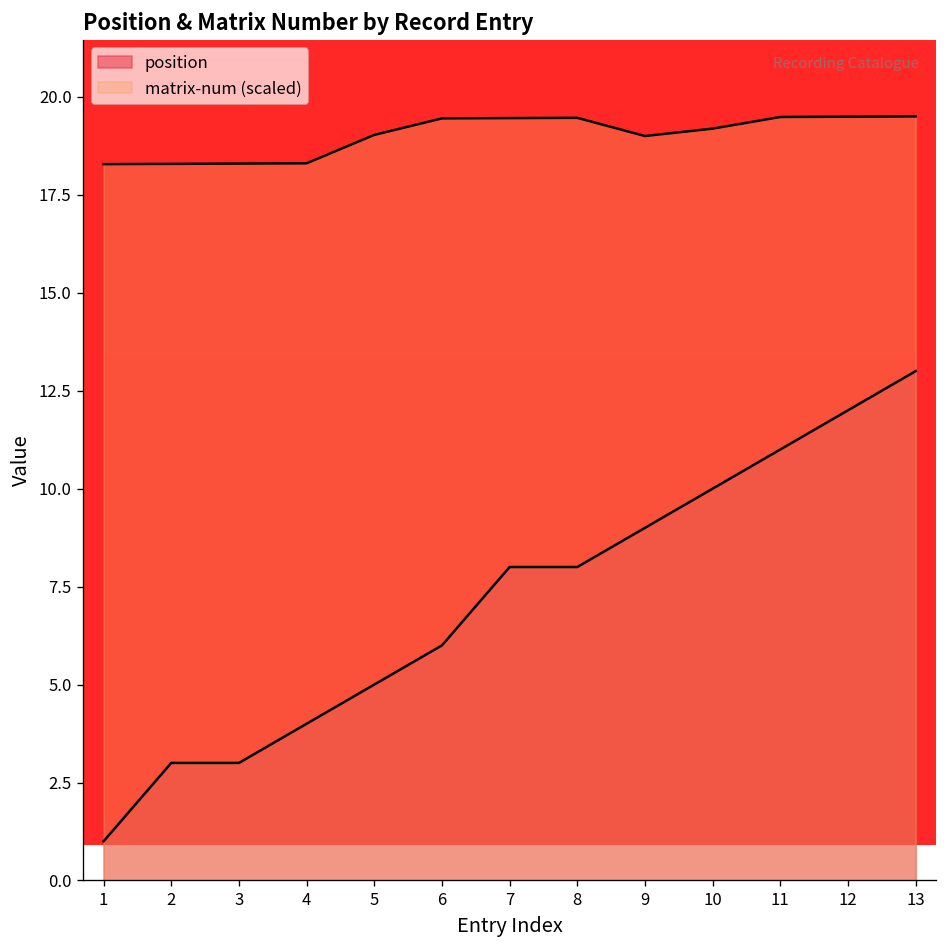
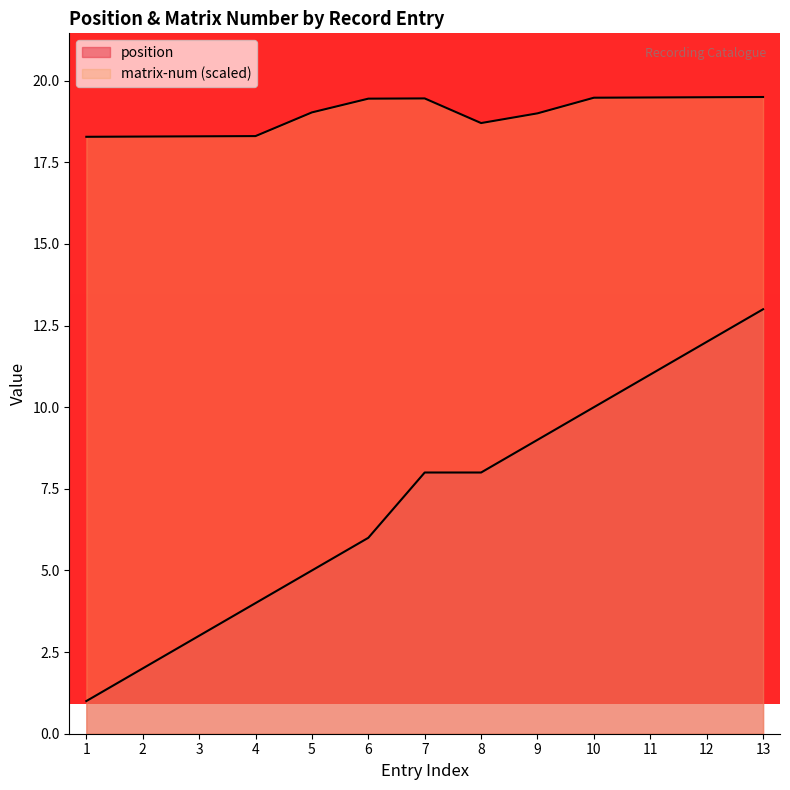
  {
    "position": {
      "1": 1,
-     "2": 3,
+     "2": 2,
      "3": 3,
      "4": 4,
      "5": 5,
      "6": 6,
      "7": 8,
      "8": 8,
      "9": 9,
      "10": 10,
      "11": 11,
      "12": 12,
      "13": 13
    },
    "matrix-num (scaled)": {
      "1": 18.3,
      "2": 18.3,
      "3": 18.3,
      "4": 18.3,
      "5": 19.0,
      "6": 19.4,
      "7": 19.5,
-     "8": 19.5,
+     "8": 18.7,
      "9": 19.0,
-     "10": 19.2,
+     "10": 19.5,
      "11": 19.5,
      "12": 19.5,
      "13": 19.5
    }
  }
